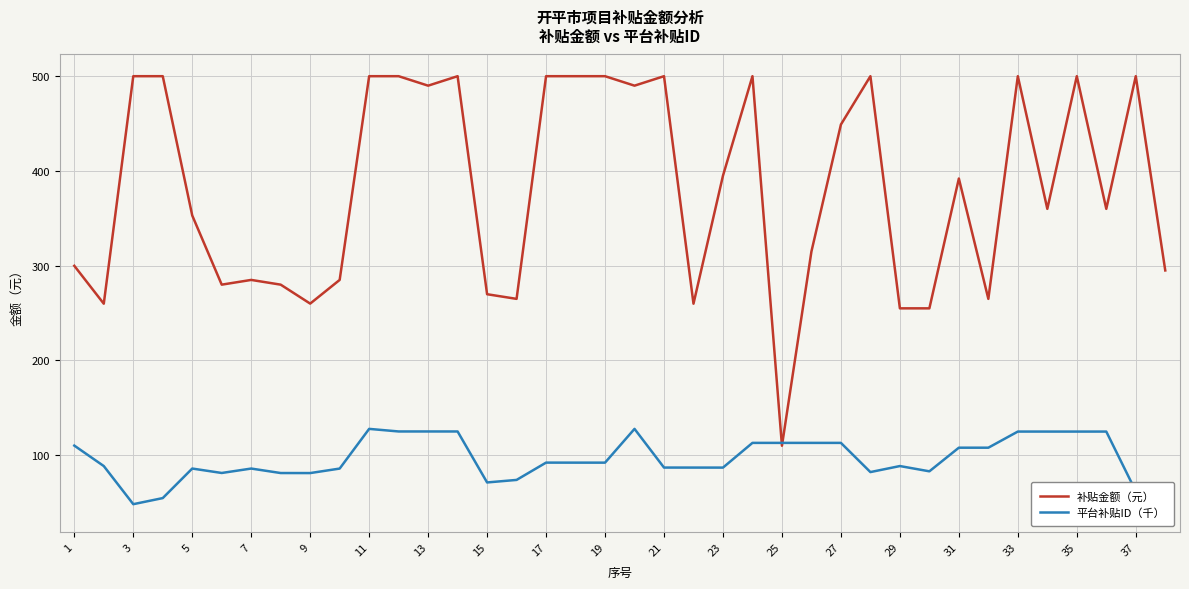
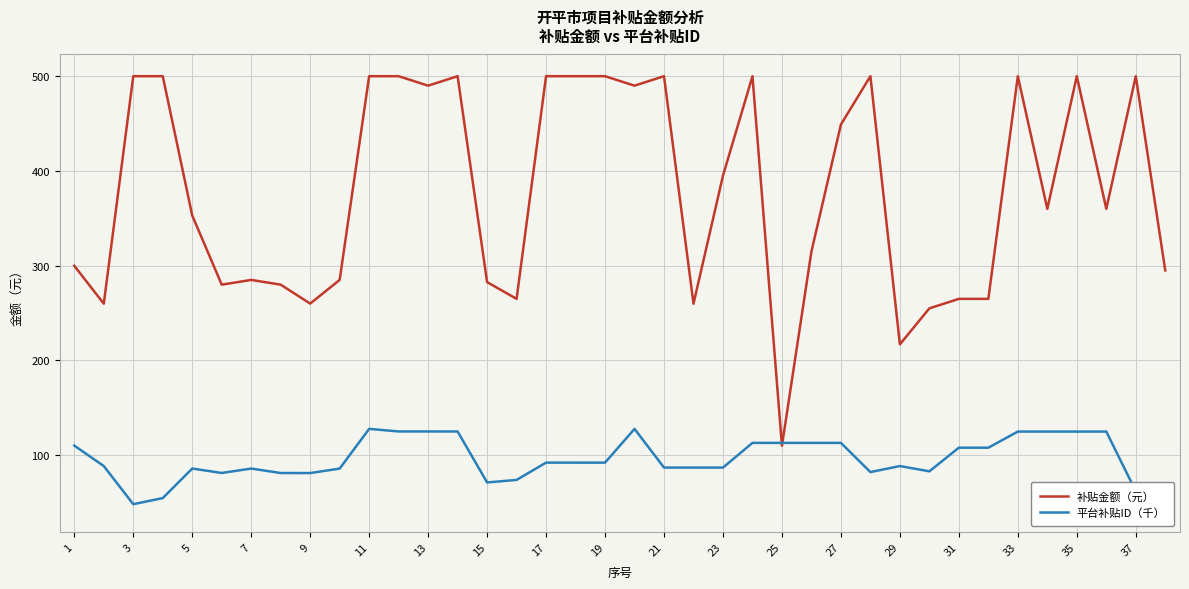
  {
    "补贴金额（元）": {
      "1": 300,
      "3": 500,
      "5": 350,
      "7": 290,
      "9": 260,
      "11": 500,
      "13": 490,
-     "15": 270,
+     "15": 280,
      "17": 500,
      "19": 500,
      "21": 500,
      "23": 400,
      "25": 110,
      "27": 450,
-     "29": 260,
-     "31": 390,
+     "29": 220,
+     "31": 270,
      "33": 500,
      "35": 500,
      "37": 500
    },
    "平台补贴ID（千）": {
      "1": 110,
      "3": 50,
      "5": 90,
      "7": 90,
      "9": 80,
      "11": 130,
      "13": 130,
      "15": 70,
      "17": 90,
      "19": 90,
      "21": 90,
      "23": 90,
      "25": 110,
      "27": 110,
      "29": 90,
      "31": 110,
      "33": 120,
      "35": 120
    }
  }
